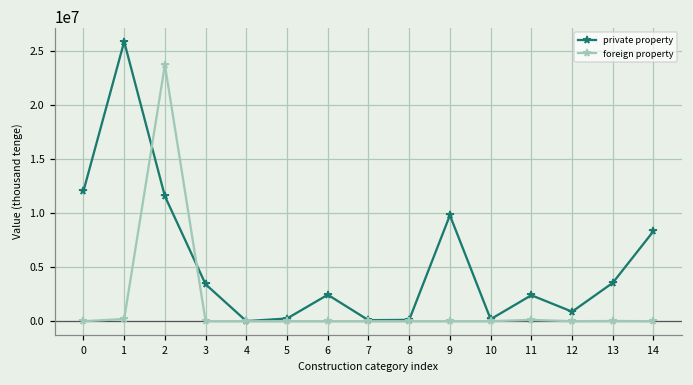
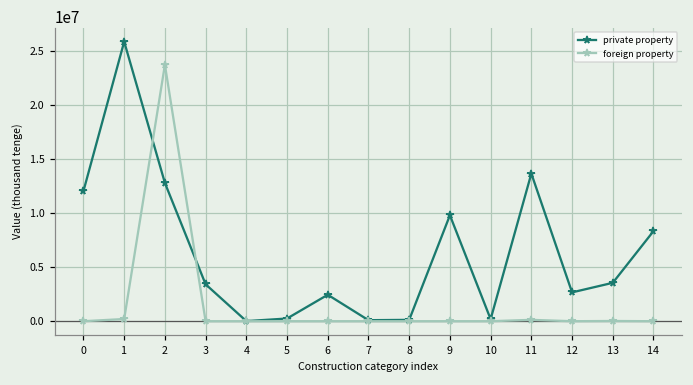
  {
    "private property": {
      "0": 12000000,
      "1": 26000000,
-     "2": 12000000,
+     "2": 13000000,
      "3": 3000000,
      "6": 2000000,
      "9": 10000000,
-     "11": 2000000,
-     "12": 1000000,
+     "11": 14000000,
+     "12": 3000000,
      "13": 4000000,
      "14": 8000000
    },
    "foreign property": {
      "0": 0,
      "1": 0,
      "2": 24000000,
      "3": 0,
      "6": 0,
      "9": 0,
      "11": 0,
      "12": 0,
      "13": 0,
      "14": 0
    }
  }
